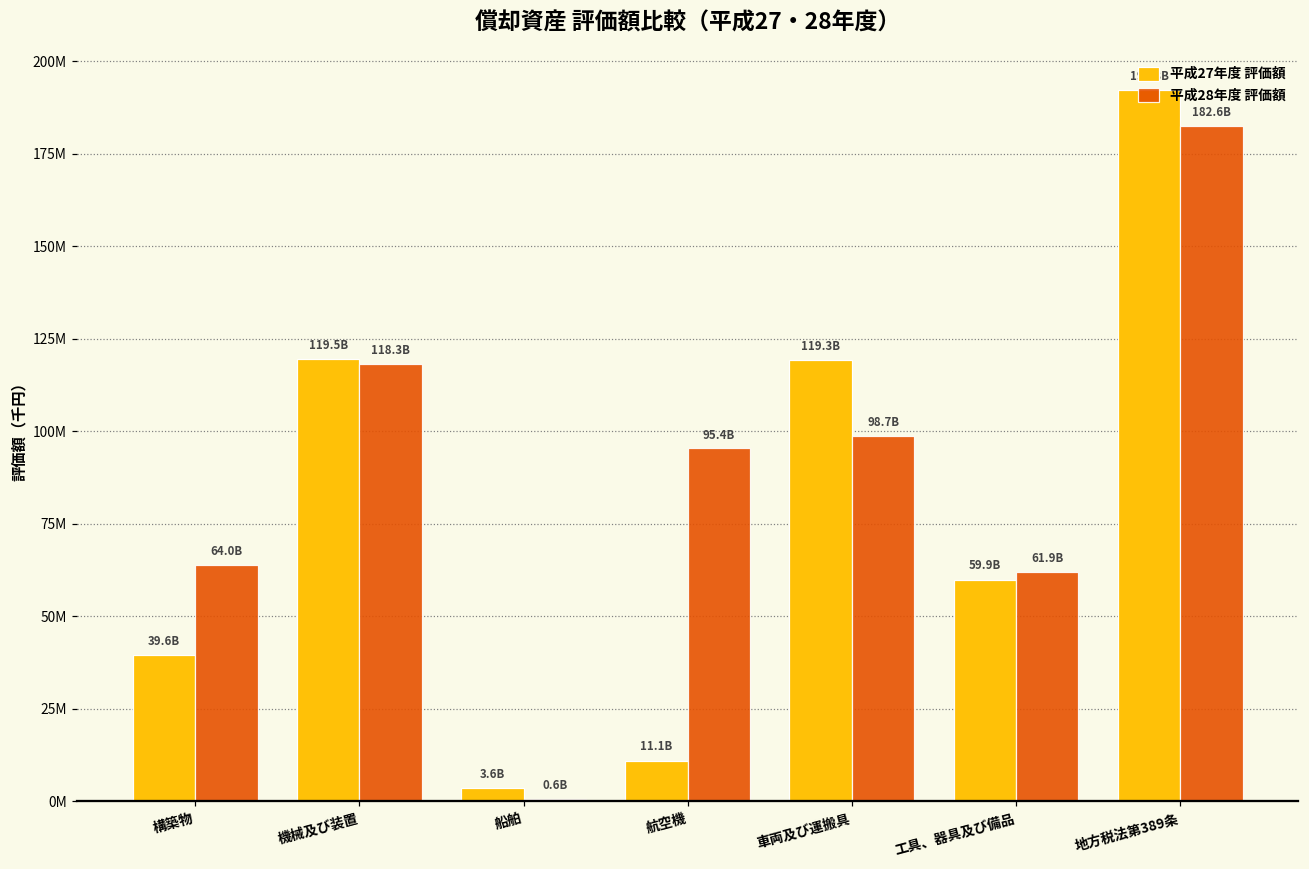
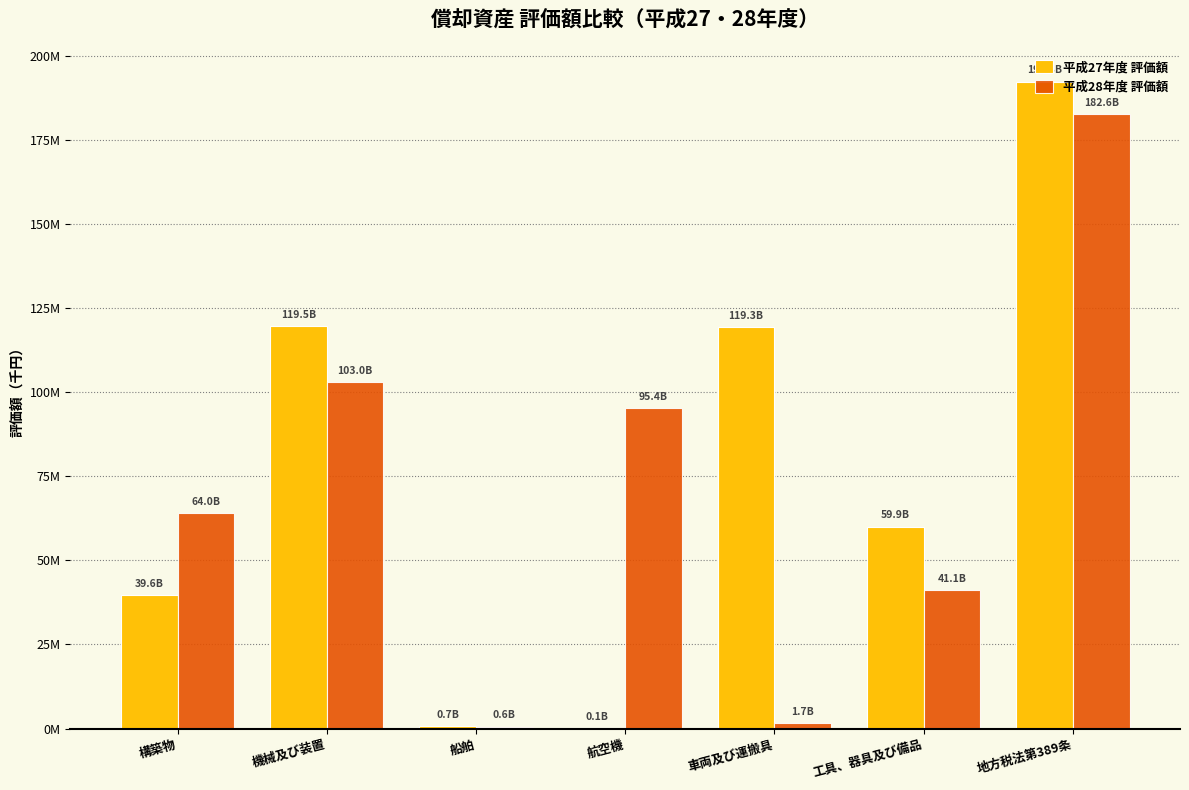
  {
    "平成27年度 評価額": {
      "構築物": "39.6B",
      "機械及び装置": "119.5B",
-     "船舶": "3.6B",
-     "航空機": "11.1B",
+     "船舶": "0.7B",
+     "航空機": "0.1B",
      "車両及び運搬具": "119.3B",
      "工具、器具及び備品": "59.9B",
      "地方税法第389条": "192.3B"
    },
    "平成28年度 評価額": {
      "構築物": "64.0B",
-     "機械及び装置": "118.3B",
+     "機械及び装置": "103.0B",
      "船舶": "0.6B",
      "航空機": "95.4B",
-     "車両及び運搬具": "98.7B",
-     "工具、器具及び備品": "61.9B",
+     "車両及び運搬具": "1.7B",
+     "工具、器具及び備品": "41.1B",
      "地方税法第389条": "182.6B"
    }
  }
